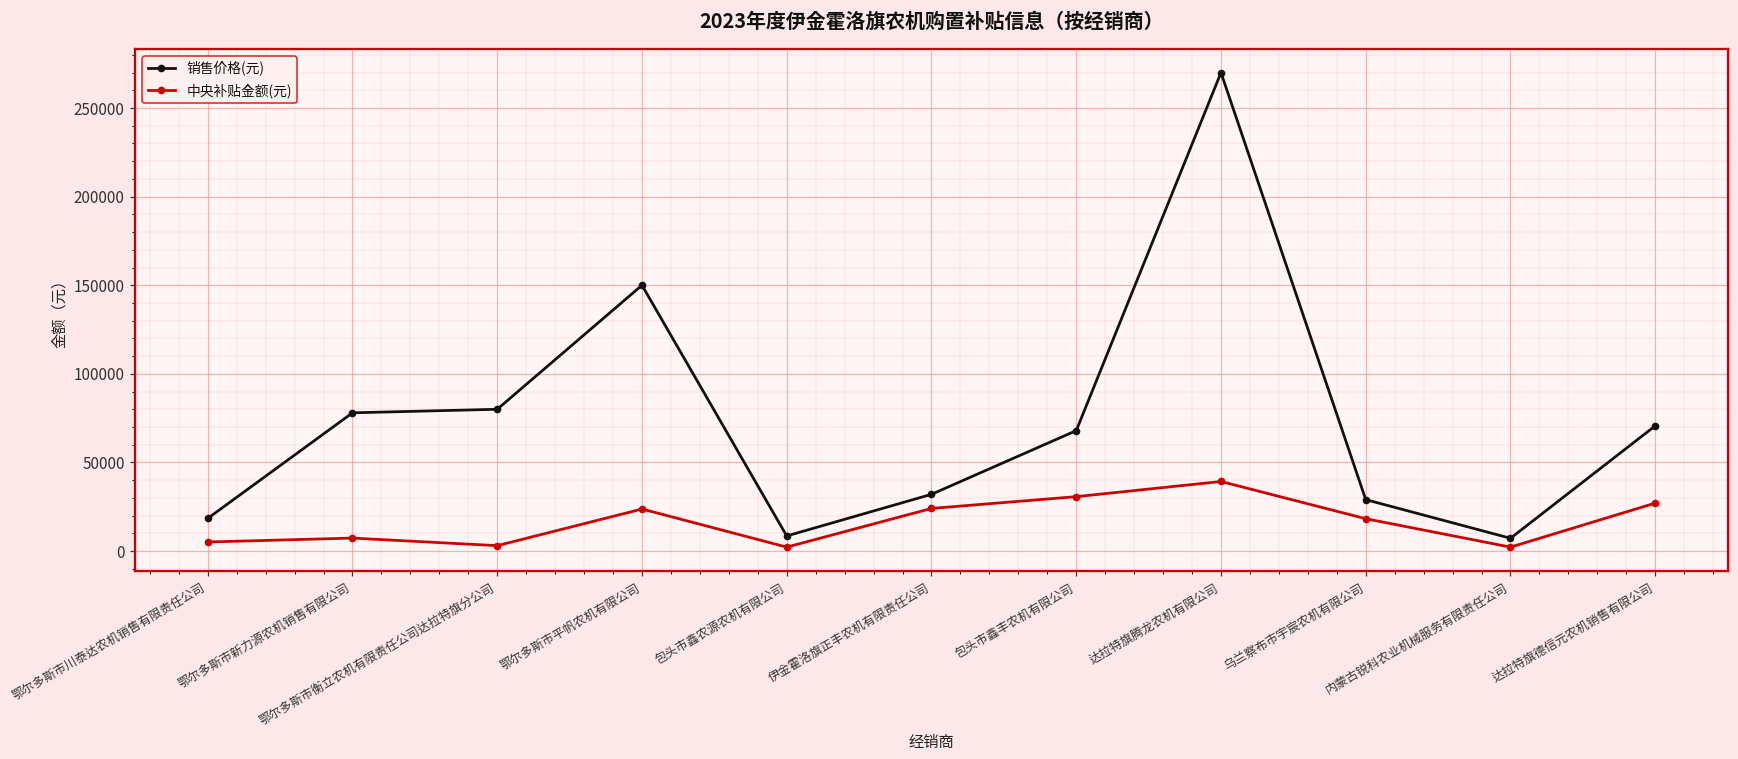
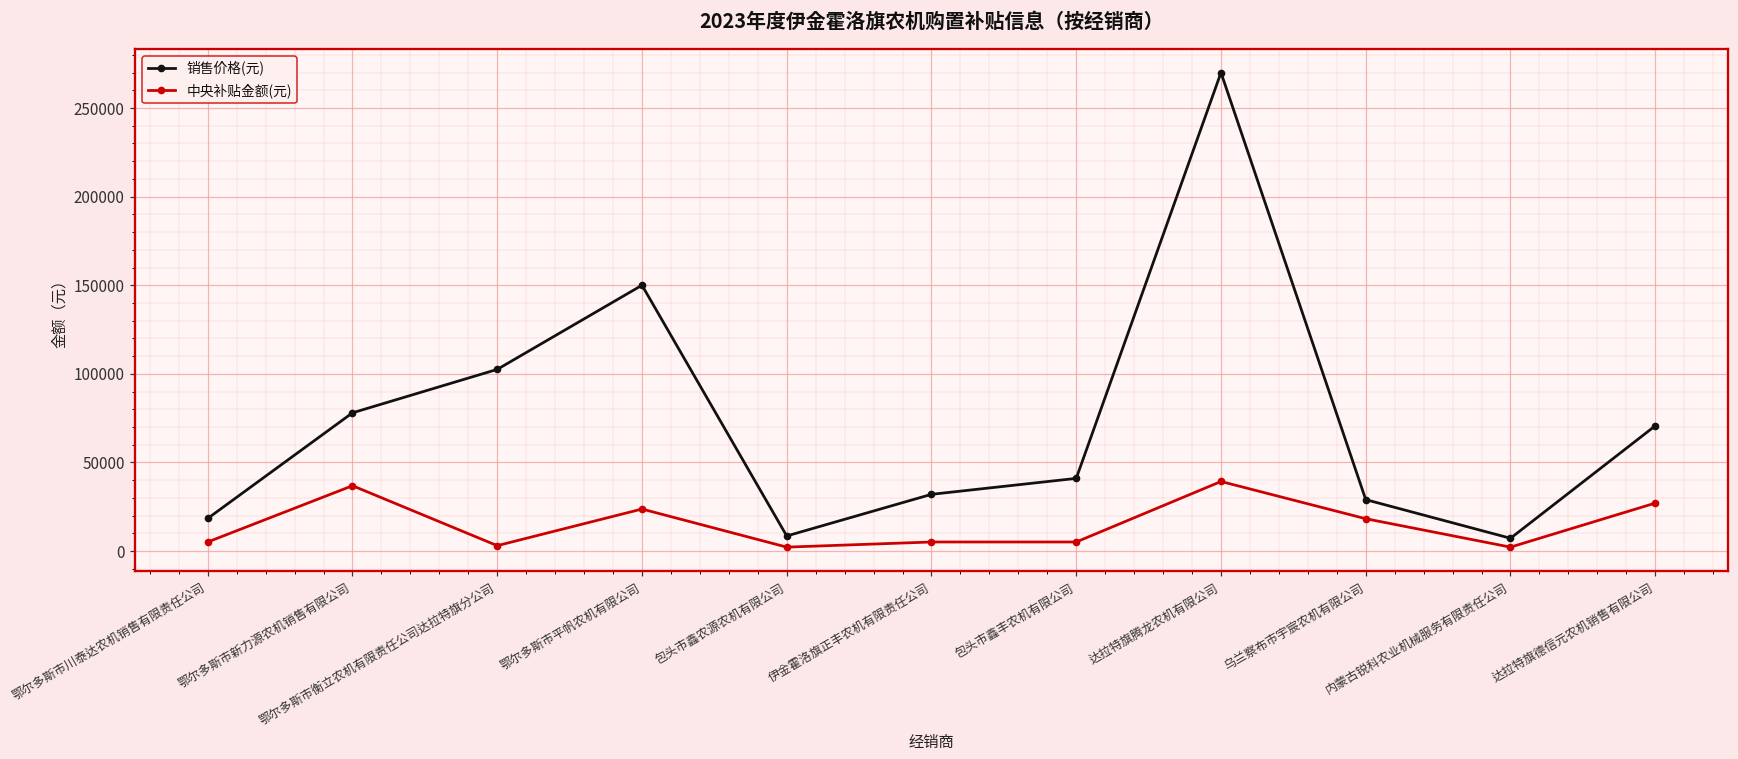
  {
    "销售价格(元)": {
      "鄂尔多斯市川泰达农机销售有限责任公司": 18000,
      "鄂尔多斯市新力源农机销售有限公司": 78000,
-     "鄂尔多斯市衡立农机有限责任公司达拉特旗分公司": 80000,
+     "鄂尔多斯市衡立农机有限责任公司达拉特旗分公司": 103000,
      "鄂尔多斯市平帆农机有限公司": 150000,
      "包头市鑫农源农机有限公司": 9000,
      "伊金霍洛旗正丰农机有限责任公司": 32000,
-     "包头市鑫丰农机有限公司": 68000,
+     "包头市鑫丰农机有限公司": 41000,
      "达拉特旗腾龙农机有限公司": 270000,
      "乌兰察布市宇宸农机有限公司": 29000,
      "内蒙古锐科农业机械服务有限责任公司": 7000,
      "达拉特旗德信元农机销售有限公司": 71000
    },
    "中央补贴金额(元)": {
      "鄂尔多斯市川泰达农机销售有限责任公司": 5000,
-     "鄂尔多斯市新力源农机销售有限公司": 7000,
+     "鄂尔多斯市新力源农机销售有限公司": 37000,
      "鄂尔多斯市衡立农机有限责任公司达拉特旗分公司": 3000,
      "鄂尔多斯市平帆农机有限公司": 24000,
      "包头市鑫农源农机有限公司": 2000,
-     "伊金霍洛旗正丰农机有限责任公司": 24000,
-     "包头市鑫丰农机有限公司": 31000,
+     "伊金霍洛旗正丰农机有限责任公司": 5000,
+     "包头市鑫丰农机有限公司": 5000,
      "达拉特旗腾龙农机有限公司": 39000,
      "乌兰察布市宇宸农机有限公司": 18000,
      "内蒙古锐科农业机械服务有限责任公司": 2000,
      "达拉特旗德信元农机销售有限公司": 27000
    }
  }
